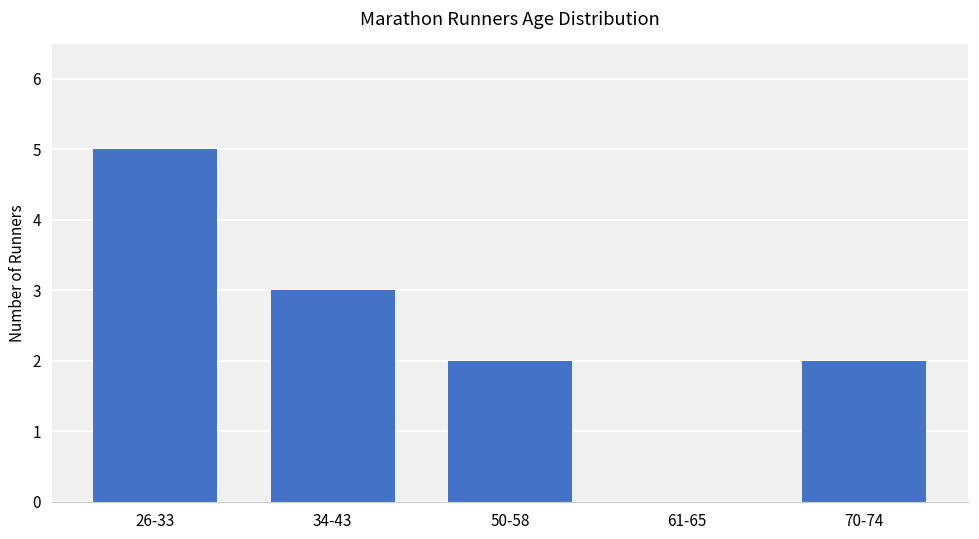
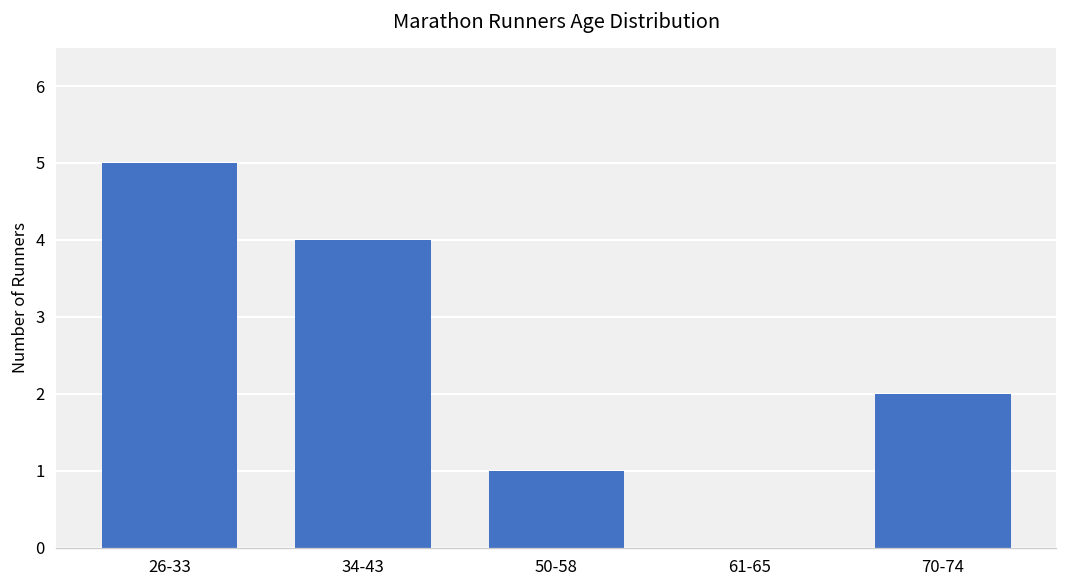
  {
    "26-33": 5,
-   "34-43": 3,
-   "50-58": 2,
+   "34-43": 4,
+   "50-58": 1,
    "61-65": 0,
    "70-74": 2
  }
